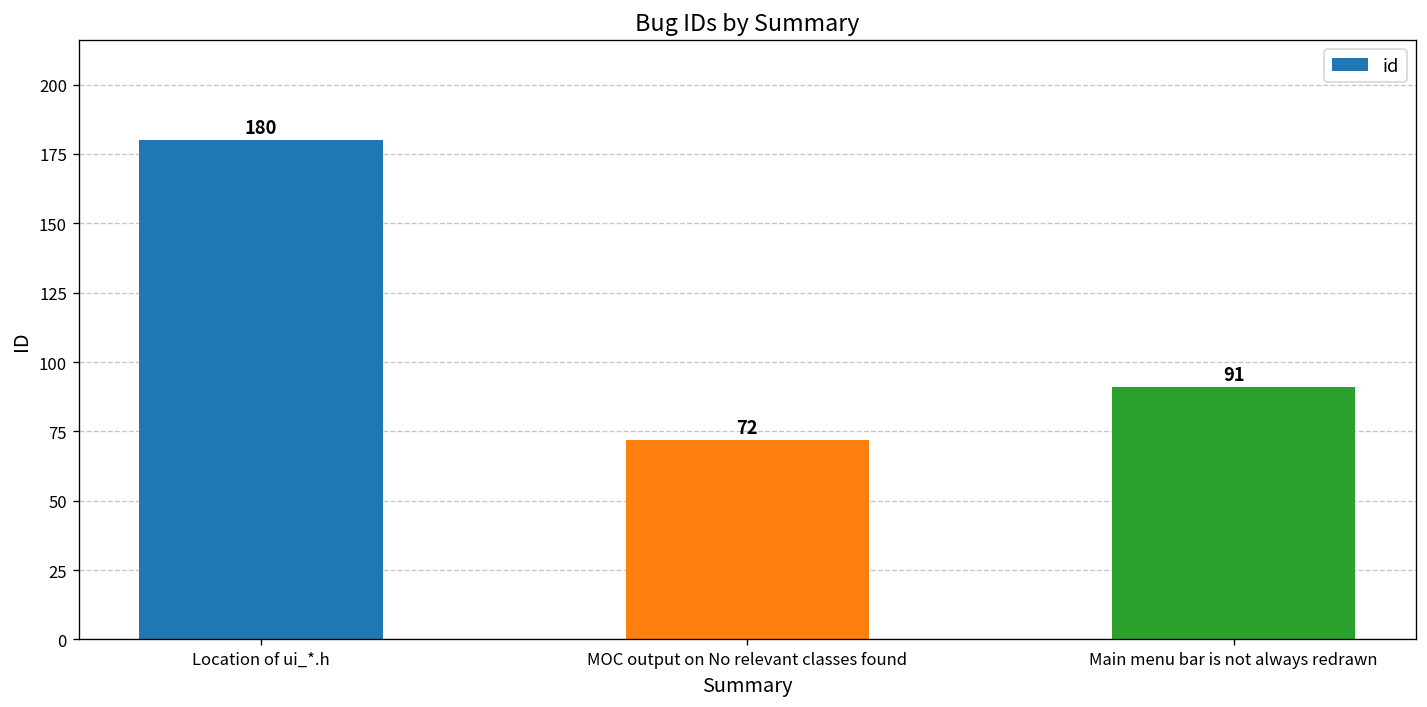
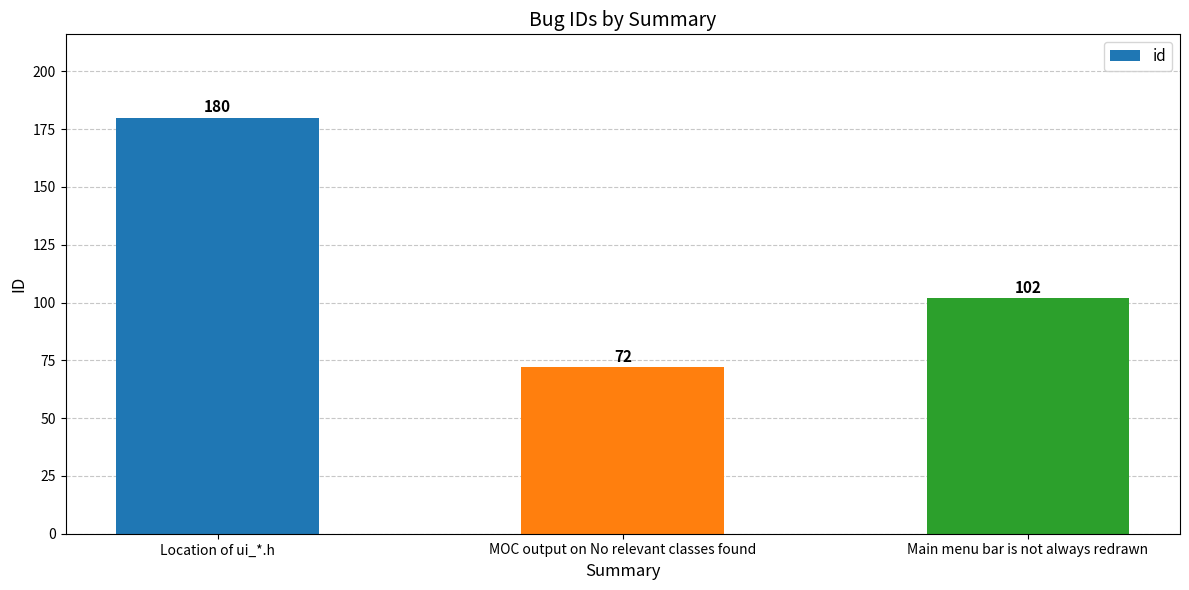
  {
    "Location of ui_*.h": 180,
    "MOC output on No relevant classes found": 72,
-   "Main menu bar is not always redrawn": 91
+   "Main menu bar is not always redrawn": 102
  }
